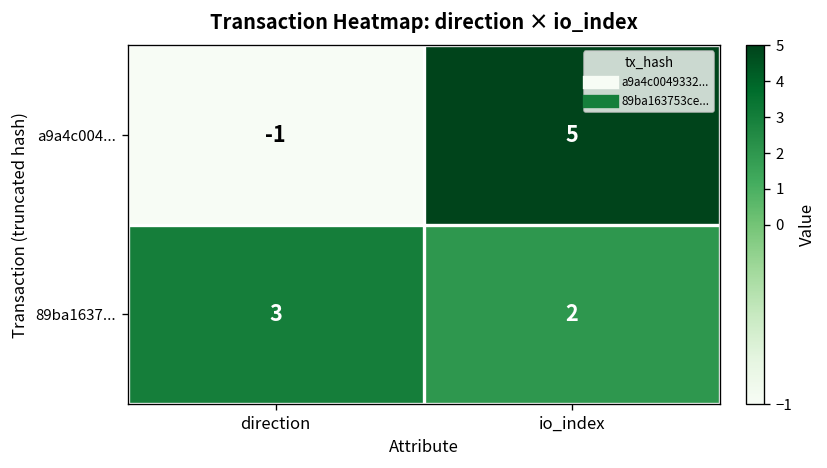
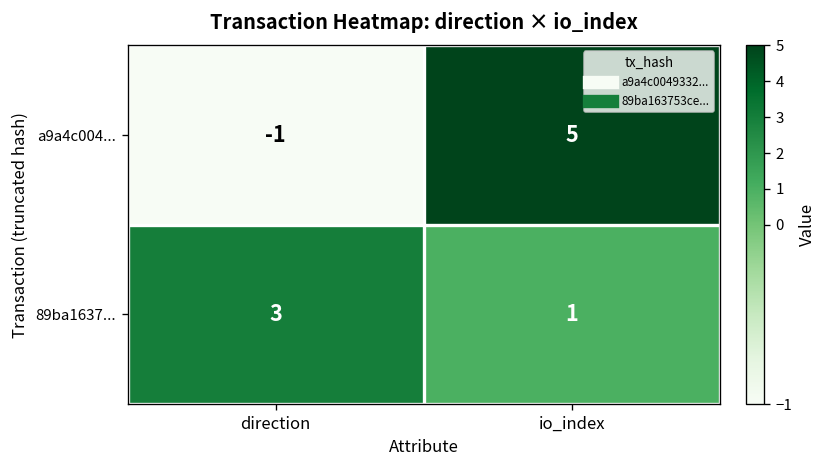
  {
    "a9a4c004...": {
      "direction": -1,
      "io_index": 5
    },
    "89ba1637...": {
      "direction": 3,
-     "io_index": 2
+     "io_index": 1
    }
  }
